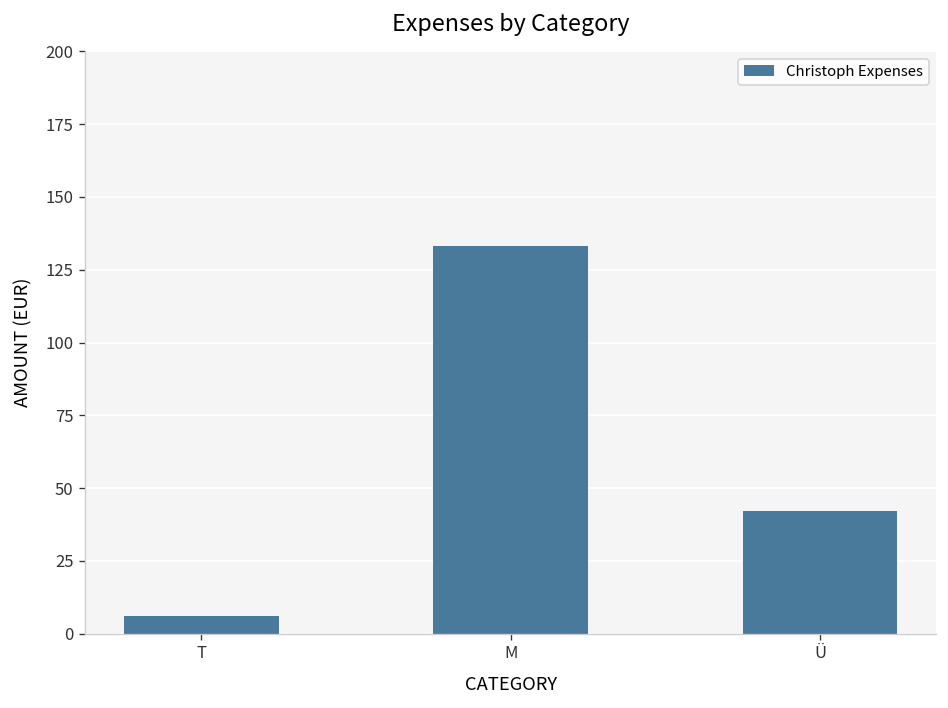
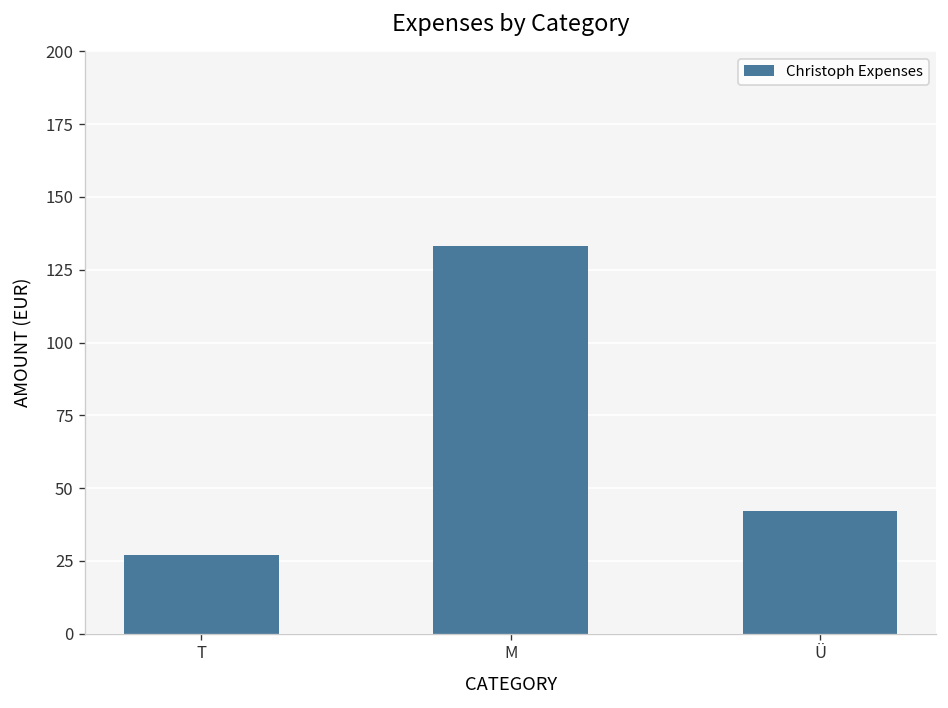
  {
-   "T": 6,
+   "T": 27,
    "M": 133,
    "Ü": 42
  }
